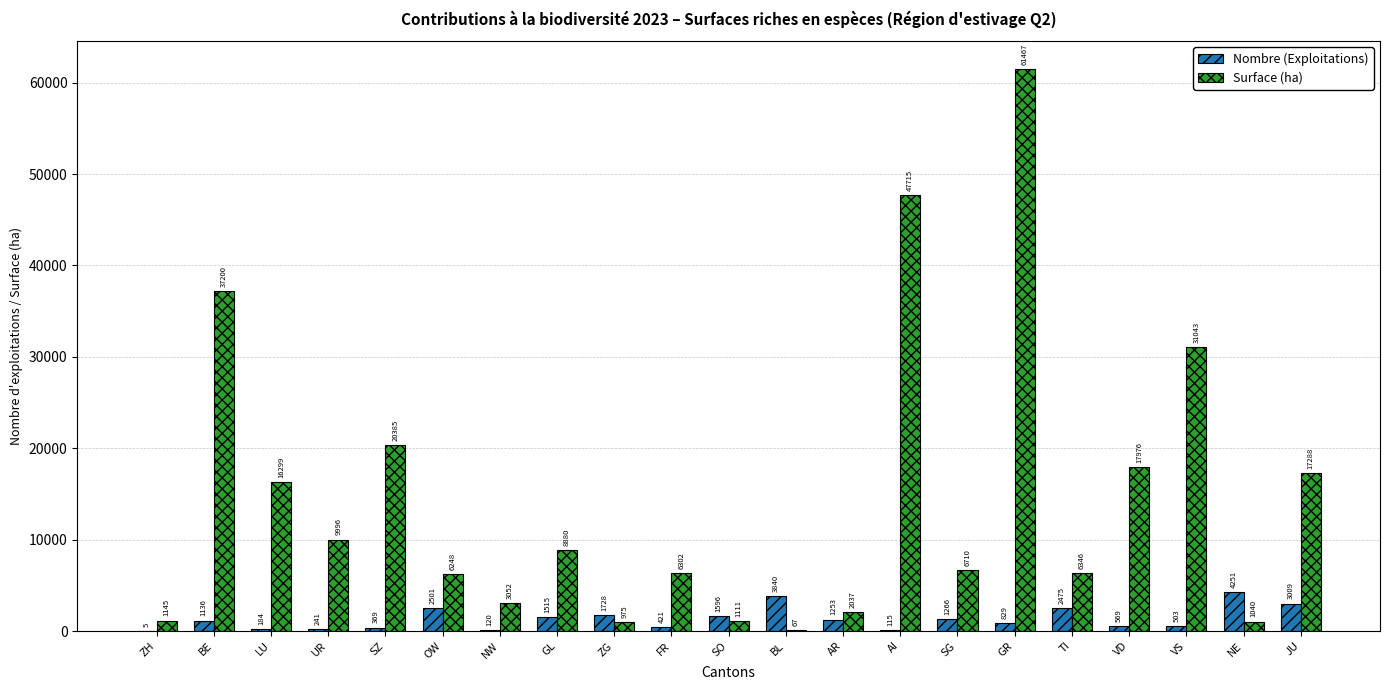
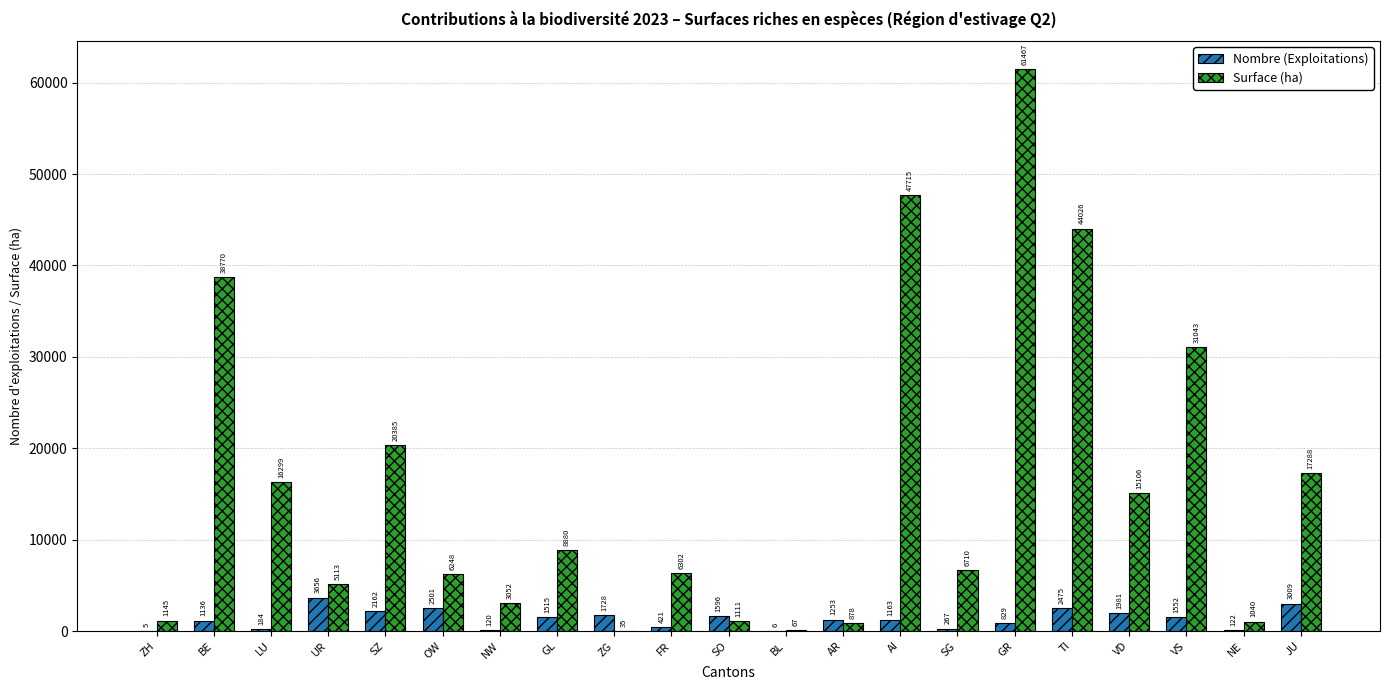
  {
    "Nombre (Exploitations)": {
      "ZH": 5,
      "BE": 1136,
      "LU": 184,
-     "UR": 241,
-     "SZ": 369,
+     "UR": 3656,
+     "SZ": 2162,
      "OW": 2501,
      "NW": 120,
      "GL": 1515,
      "ZG": 1728,
      "FR": 421,
      "SO": 1596,
-     "BL": 3840,
+     "BL": 6,
      "AR": 1253,
-     "AI": 115,
-     "SG": 1266,
+     "AI": 1163,
+     "SG": 267,
      "GR": 829,
      "TI": 2475,
-     "VD": 569,
-     "VS": 503,
-     "NE": 4251,
+     "VD": 1981,
+     "VS": 1552,
+     "NE": 122,
      "JU": 3009
    },
    "Surface (ha)": {
      "ZH": 1145,
-     "BE": 37200,
+     "BE": 38770,
      "LU": 16299,
-     "UR": 9996,
+     "UR": 5113,
      "SZ": 20385,
      "OW": 6248,
      "NW": 3052,
      "GL": 8880,
-     "ZG": 975,
+     "ZG": 35,
      "FR": 6302,
      "SO": 1111,
      "BL": 67,
-     "AR": 2037,
+     "AR": 878,
      "AI": 47715,
      "SG": 6710,
      "GR": 61467,
-     "TI": 6346,
-     "VD": 17976,
+     "TI": 44026,
+     "VD": 15106,
      "VS": 31043,
      "NE": 1040,
      "JU": 17288
    }
  }
